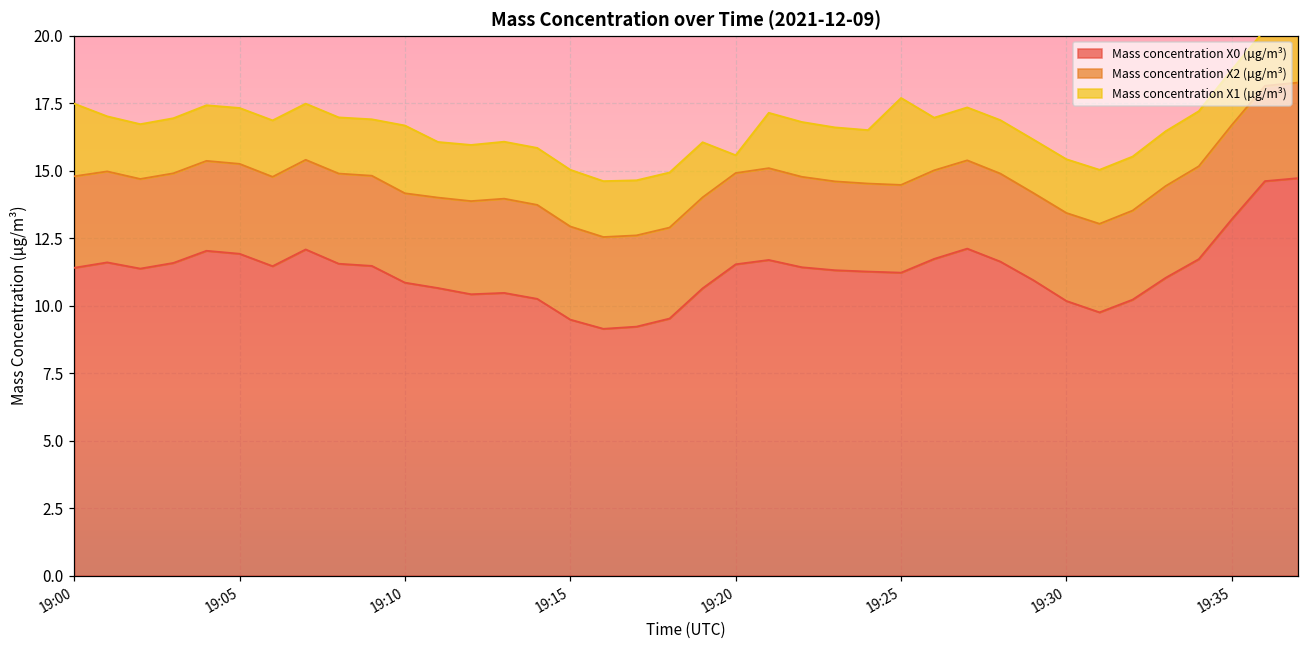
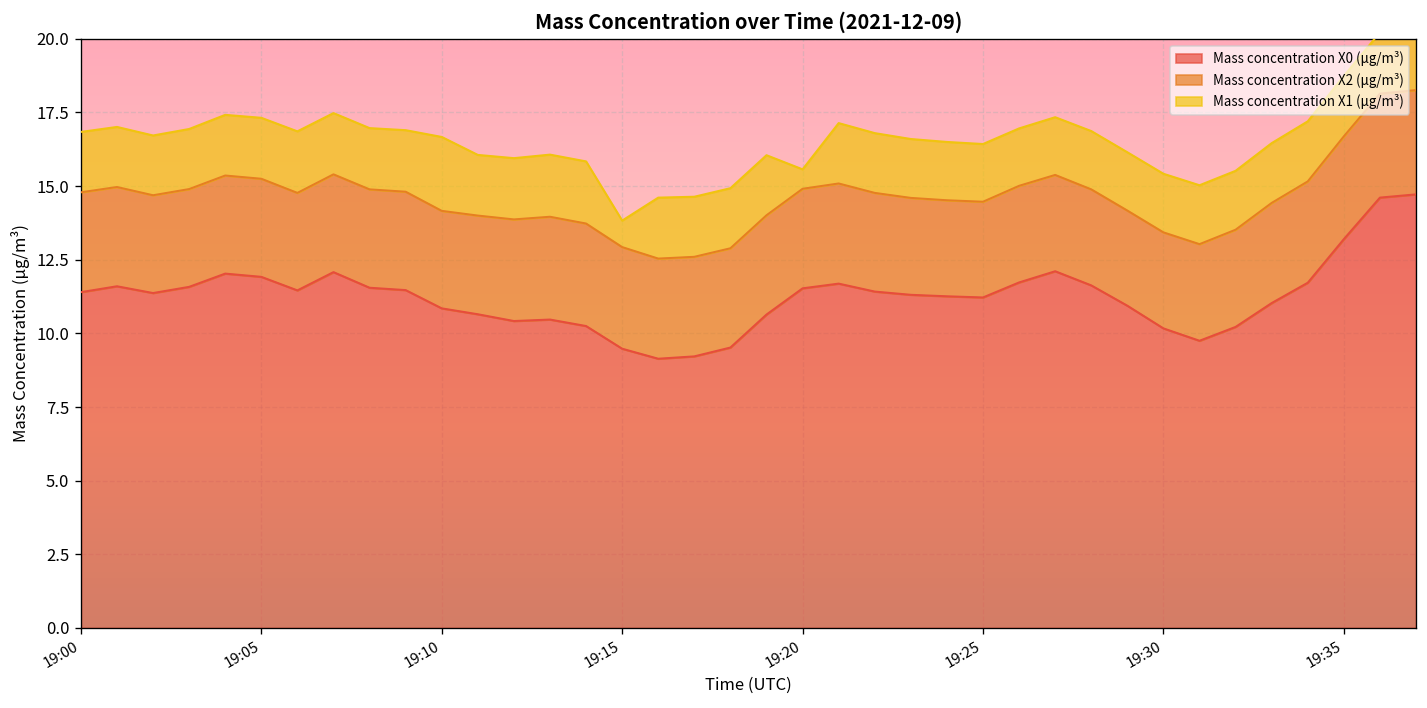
  {
    "Mass concentration X1 (μg/m³)": {
-     "19:00": 2.7,
+     "19:00": 2.0,
      "19:05": 2.1,
      "19:10": 2.5,
-     "19:15": 2.1,
+     "19:15": 0.9,
      "19:20": 0.7,
-     "19:25": 3.2,
+     "19:25": 2.0,
      "19:30": 2.0
    }
  }
